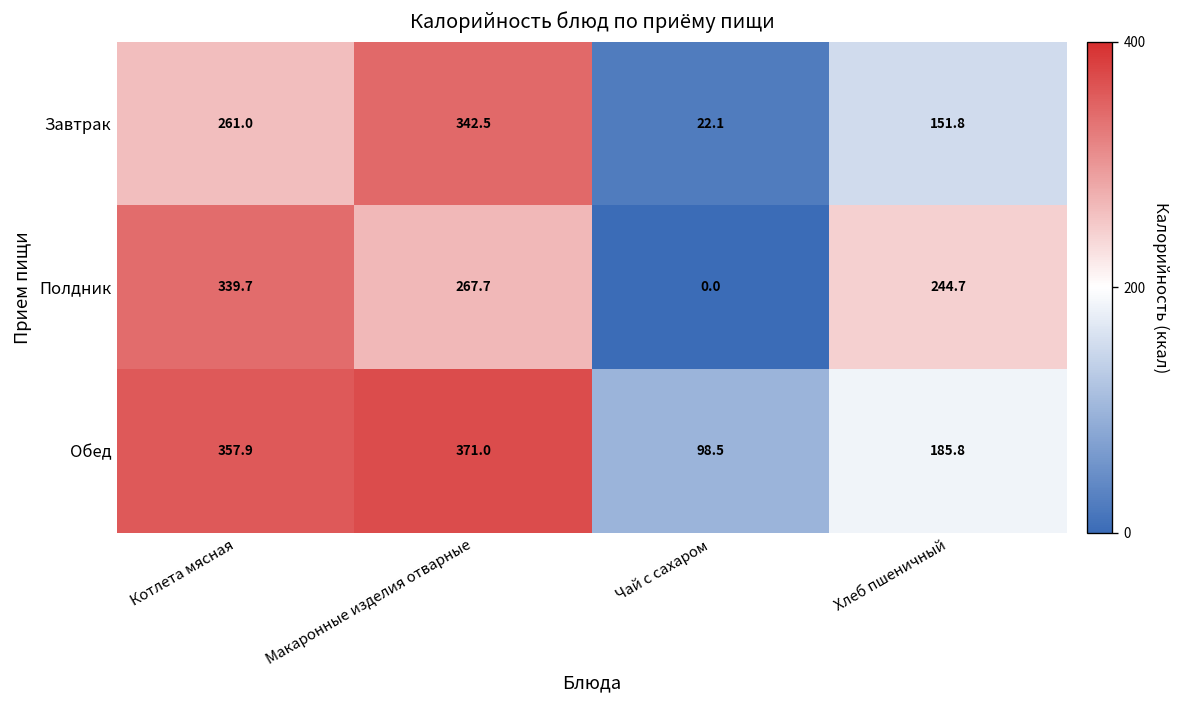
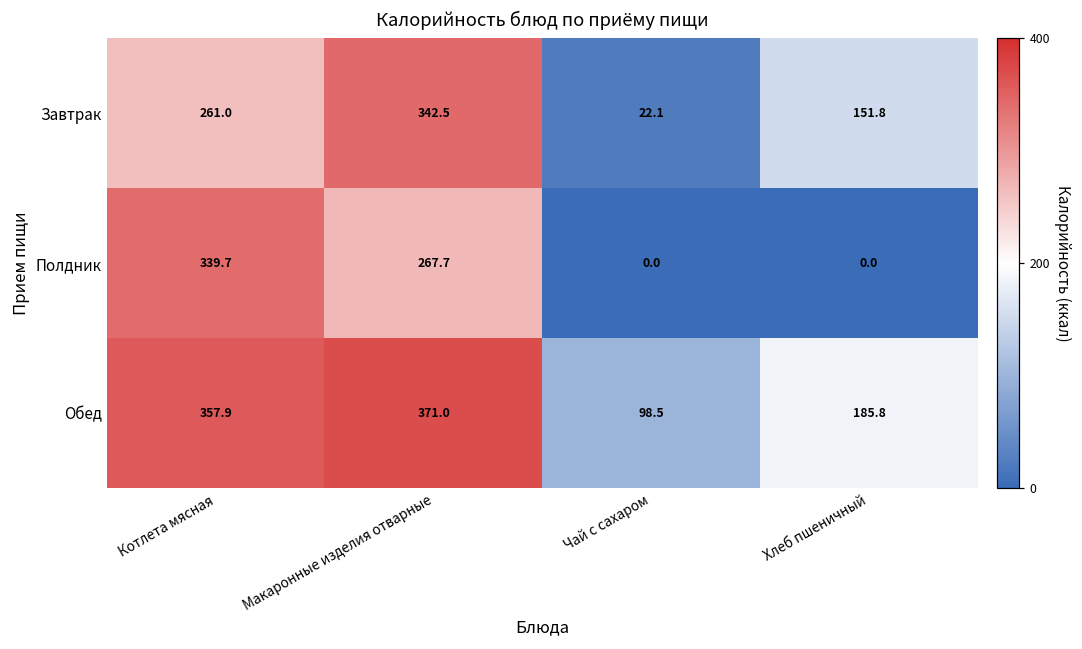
  {
    "Завтрак": {
      "Котлета мясная": 261.0,
      "Макаронные изделия отварные": 342.5,
      "Чай с сахаром": 22.1,
      "Хлеб пшеничный": 151.8
    },
    "Полдник": {
      "Котлета мясная": 339.7,
      "Макаронные изделия отварные": 267.7,
      "Чай с сахаром": 0.0,
-     "Хлеб пшеничный": 244.7
+     "Хлеб пшеничный": 0.0
    },
    "Обед": {
      "Котлета мясная": 357.9,
      "Макаронные изделия отварные": 371.0,
      "Чай с сахаром": 98.5,
      "Хлеб пшеничный": 185.8
    }
  }
